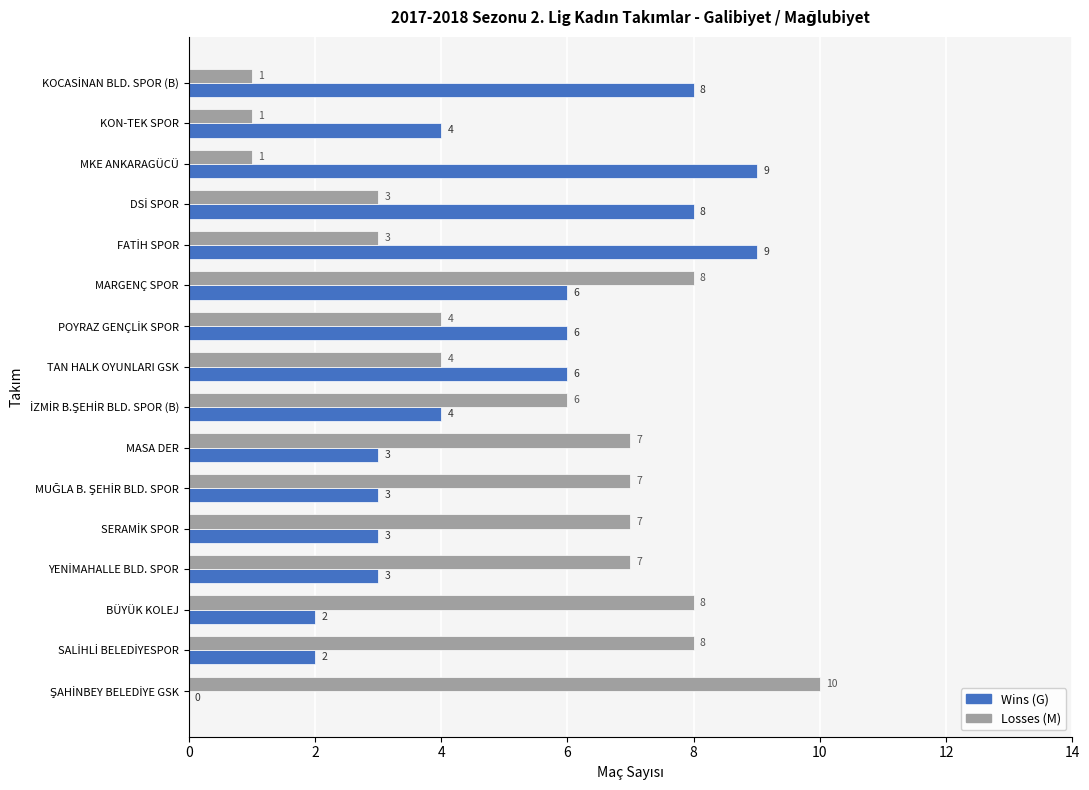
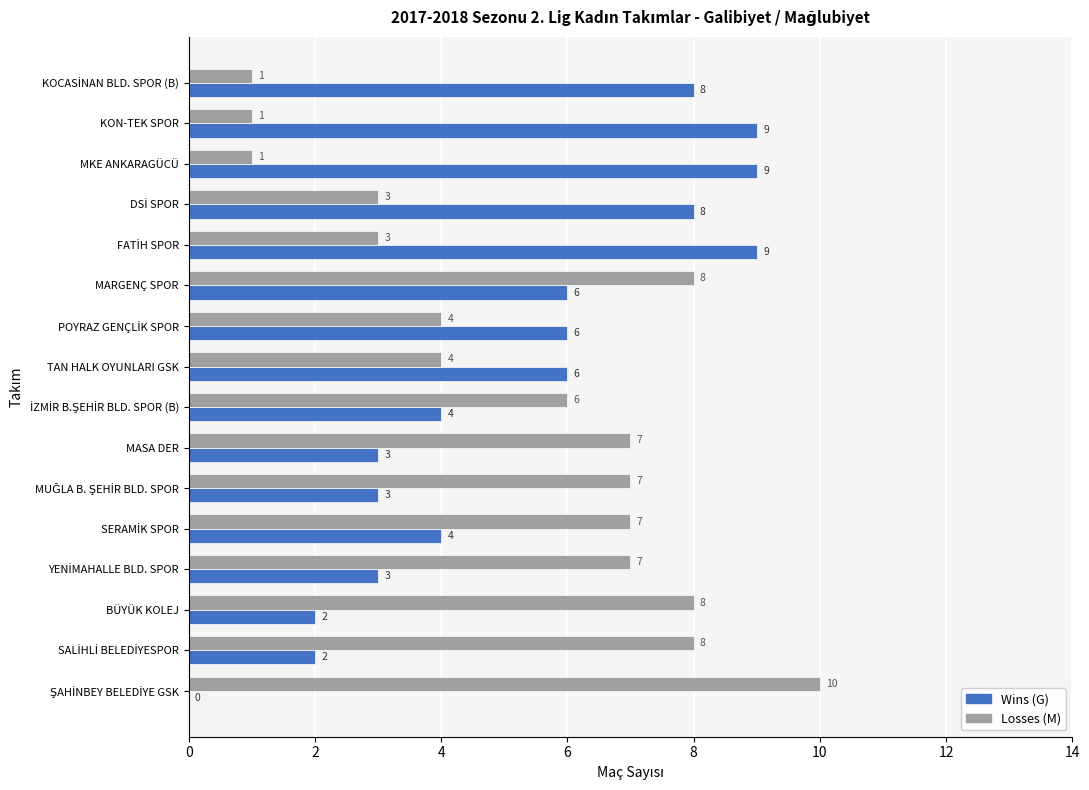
  {
    "Wins (G)": {
      "KOCASİNAN BLD. SPOR (B)": 8,
-     "KON-TEK SPOR": 4,
+     "KON-TEK SPOR": 9,
      "MKE ANKARAGÜCÜ": 9,
      "DSİ SPOR": 8,
      "FATİH SPOR": 9,
      "MARGENÇ SPOR": 6,
      "POYRAZ GENÇLİK SPOR": 6,
      "TAN HALK OYUNLARI GSK": 6,
      "İZMİR B.ŞEHİR BLD. SPOR (B)": 4,
      "MASA DER": 3,
      "MUĞLA B. ŞEHİR BLD. SPOR": 3,
-     "SERAMİK SPOR": 3,
+     "SERAMİK SPOR": 4,
      "YENİMAHALLE BLD. SPOR": 3,
      "BÜYÜK KOLEJ": 2,
      "SALİHLİ BELEDİYESPOR": 2,
      "ŞAHİNBEY BELEDİYE GSK": 0
    },
    "Losses (M)": {
      "KOCASİNAN BLD. SPOR (B)": 1,
      "KON-TEK SPOR": 1,
      "MKE ANKARAGÜCÜ": 1,
      "DSİ SPOR": 3,
      "FATİH SPOR": 3,
      "MARGENÇ SPOR": 8,
      "POYRAZ GENÇLİK SPOR": 4,
      "TAN HALK OYUNLARI GSK": 4,
      "İZMİR B.ŞEHİR BLD. SPOR (B)": 6,
      "MASA DER": 7,
      "MUĞLA B. ŞEHİR BLD. SPOR": 7,
      "SERAMİK SPOR": 7,
      "YENİMAHALLE BLD. SPOR": 7,
      "BÜYÜK KOLEJ": 8,
      "SALİHLİ BELEDİYESPOR": 8,
      "ŞAHİNBEY BELEDİYE GSK": 10
    }
  }
